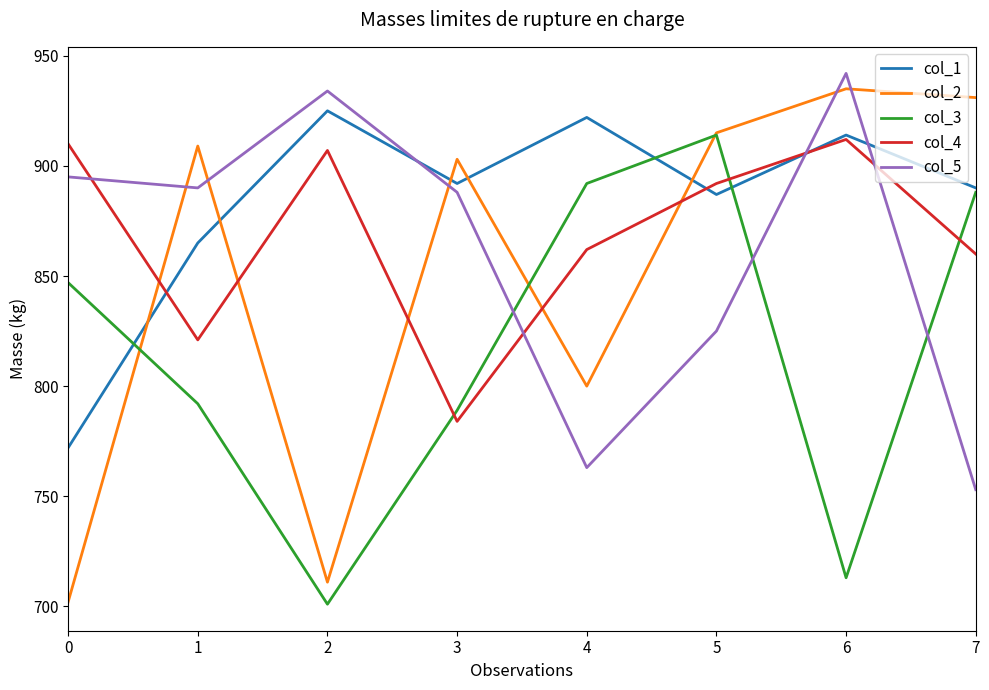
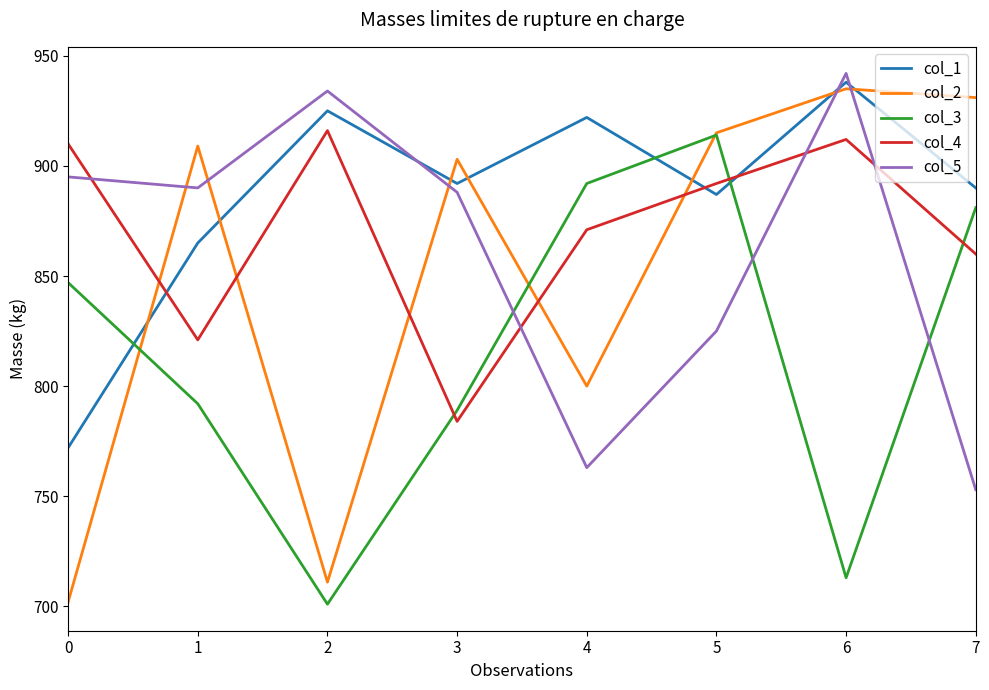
  {
    "col_1": {
      "0": 772,
      "1": 865,
      "2": 925,
      "3": 892,
      "4": 922,
      "5": 887,
-     "6": 914,
+     "6": 938,
      "7": 890
    },
    "col_2": {
      "0": 702,
      "1": 909,
      "2": 711,
      "3": 903,
      "4": 800,
      "6": 935,
      "7": 931
    },
    "col_3": {
      "0": 847,
      "1": 792,
      "2": 701,
      "3": 789,
      "4": 892,
      "6": 713,
-     "7": 888
+     "7": 881
    },
    "col_4": {
      "0": 910,
      "1": 821,
-     "2": 907,
+     "2": 916,
      "3": 784,
-     "4": 862,
+     "4": 871,
      "5": 892,
      "6": 912,
      "7": 860
    },
    "col_5": {
      "0": 895,
      "1": 890,
      "2": 934,
      "3": 888,
      "4": 763,
      "5": 825,
      "6": 942,
      "7": 753
    }
  }
